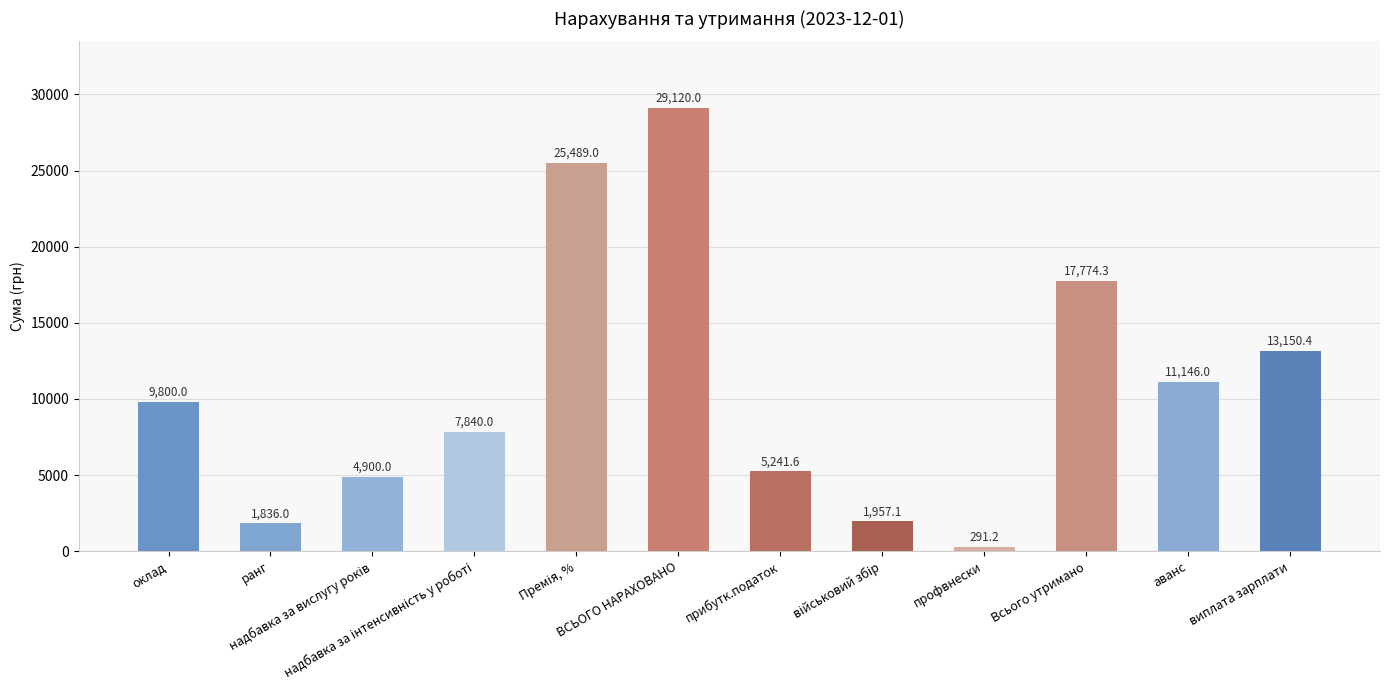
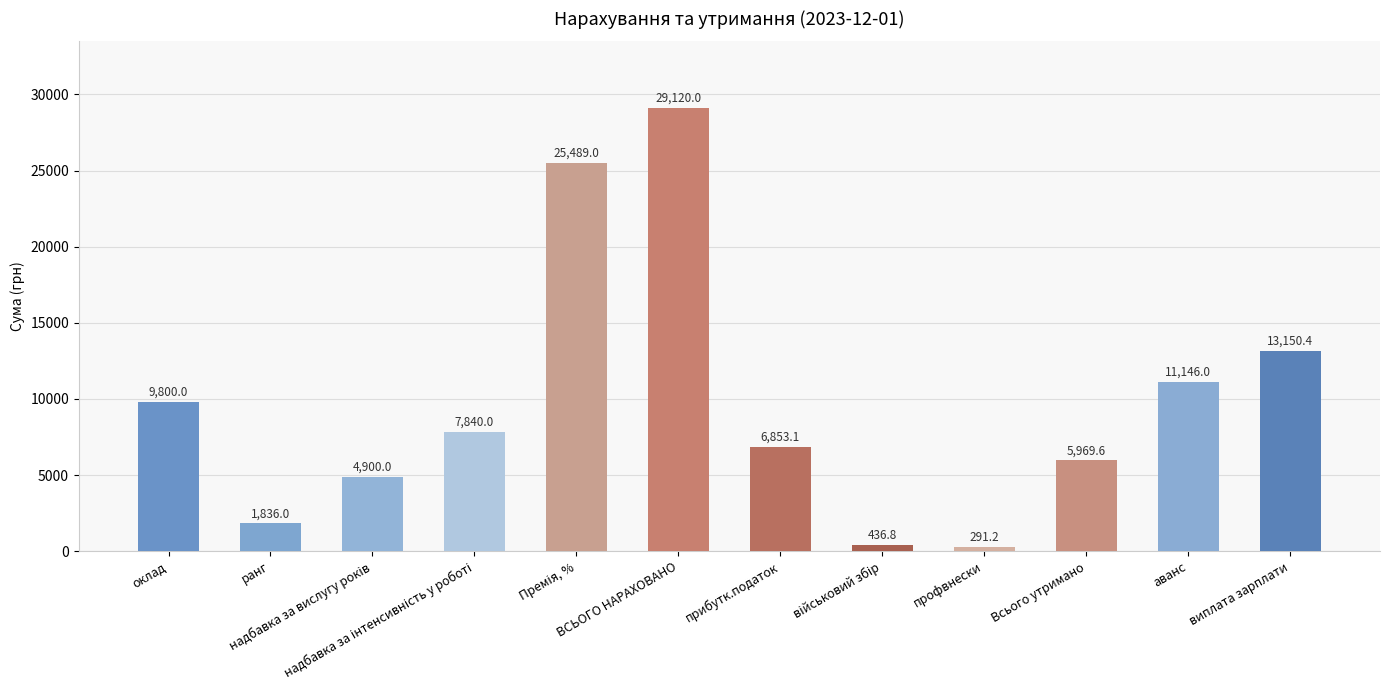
  {
    "оклад": "9,800.0",
    "ранг": "1,836.0",
    "надбавка за вислугу років": "4,900.0",
    "надбавка за інтенсивність у роботі": "7,840.0",
    "Премія, %": "25,489.0",
    "ВСЬОГО НАРАХОВАНО": "29,120.0",
-   "прибутк.податок": "5,241.6",
-   "військовий збір": "1,957.1",
+   "прибутк.податок": "6,853.1",
+   "військовий збір": "436.8",
    "профвнески": "291.2",
-   "Всього утримано": "17,774.3",
+   "Всього утримано": "5,969.6",
    "аванс": "11,146.0",
    "виплата зарплати": "13,150.4"
  }
